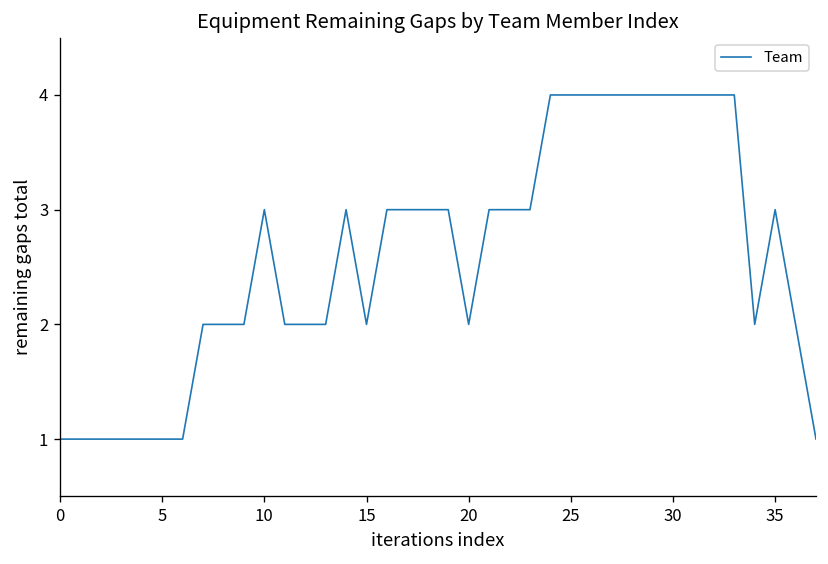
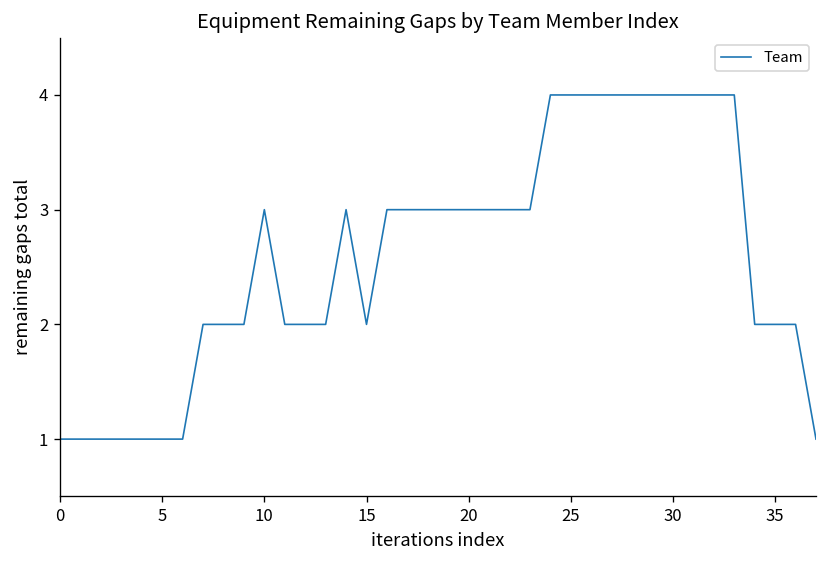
  {
    "0": 1,
    "5": 1,
    "10": 3,
    "15": 2,
-   "20": 2,
+   "20": 3,
    "25": 4,
    "30": 4,
-   "35": 3
+   "35": 2
  }
